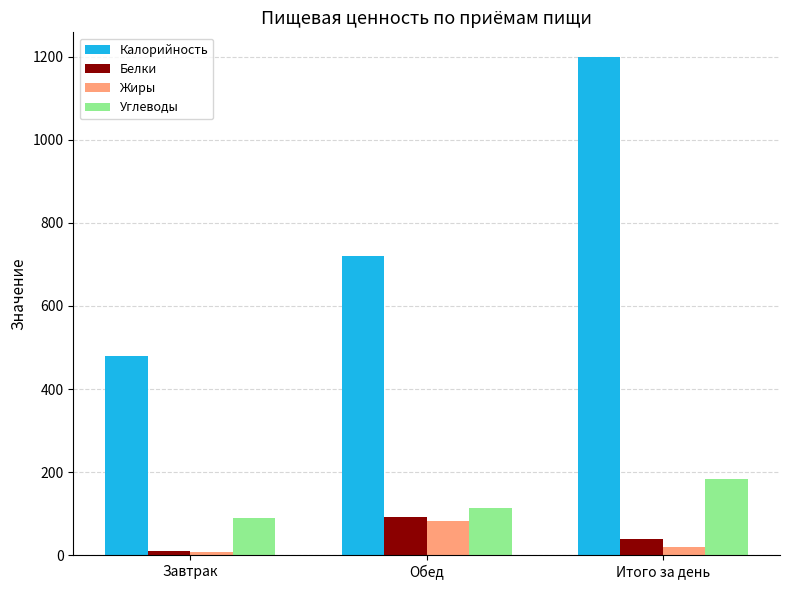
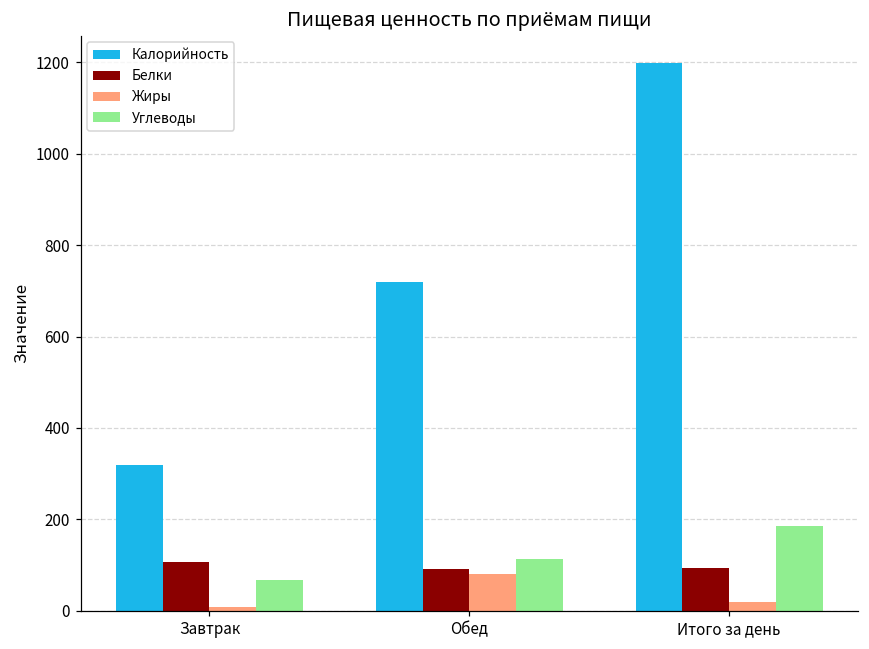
  {
    "Калорийность": {
-     "Завтрак": 480,
+     "Завтрак": 320,
      "Обед": 720,
      "Итого за день": 1200
    },
    "Белки": {
-     "Завтрак": 10,
+     "Завтрак": 110,
      "Обед": 90,
-     "Итого за день": 40
+     "Итого за день": 90
    },
    "Жиры": {
      "Завтрак": 10,
      "Обед": 80,
      "Итого за день": 20
    },
    "Углеводы": {
-     "Завтрак": 90,
+     "Завтрак": 70,
      "Обед": 110,
      "Итого за день": 180
    }
  }
